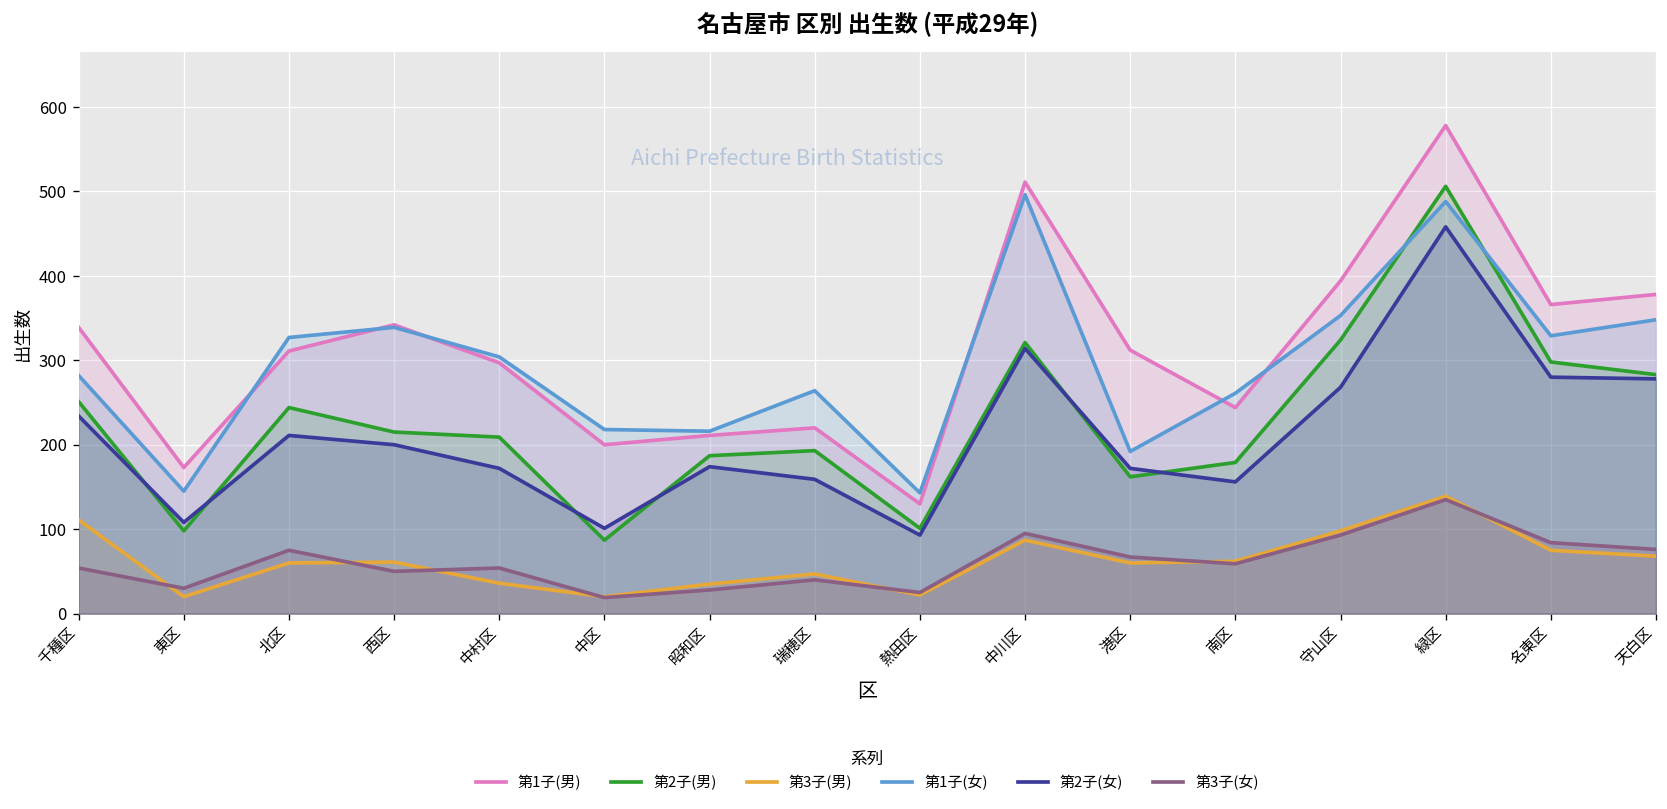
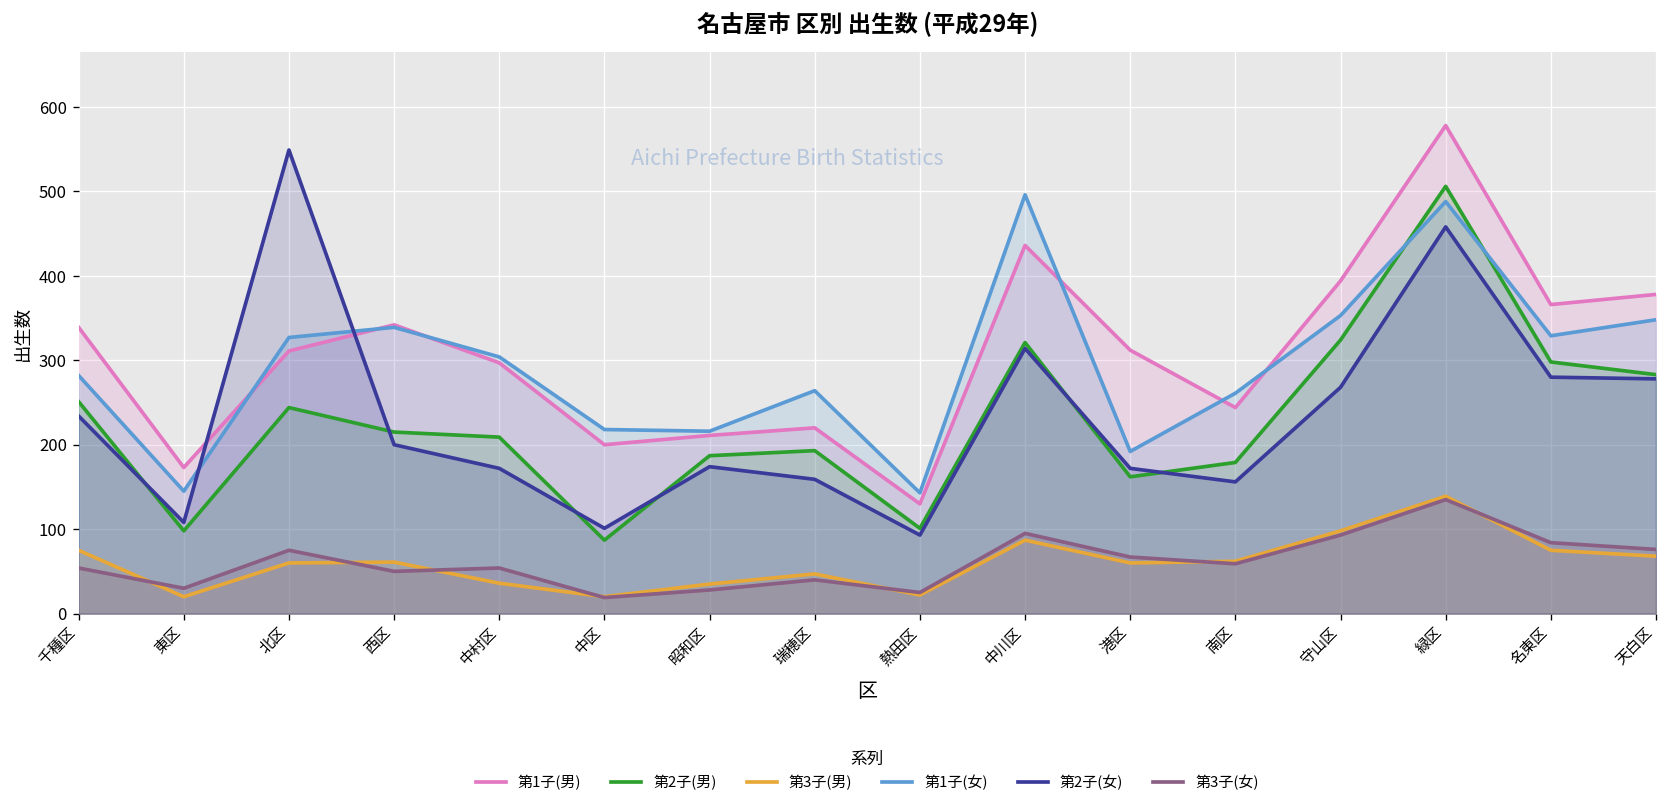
  {
    "第1子(男)": {
      "千種区": 340,
      "東区": 170,
      "北区": 310,
      "中村区": 300,
      "中区": 200,
      "昭和区": 210,
      "瑞穂区": 220,
      "熱田区": 130,
-     "中川区": 510,
+     "中川区": 440,
      "港区": 310,
      "南区": 240,
      "守山区": 390,
      "緑区": 580,
      "名東区": 370,
      "天白区": 380
    },
    "第2子(男)": {
      "千種区": 250,
      "東区": 100,
      "北区": 240,
      "西区": 220,
      "中村区": 210,
      "中区": 90,
      "昭和区": 190,
      "瑞穂区": 190,
      "熱田区": 100,
      "中川区": 320,
      "港区": 160,
      "南区": 180,
      "守山区": 320,
      "緑区": 510,
      "名東区": 300,
      "天白区": 280
    },
    "第3子(男)": {
-     "千種区": 110,
+     "千種区": 80,
      "東区": 20,
      "北区": 60,
      "西区": 60,
      "中村区": 40,
      "昭和区": 40,
      "瑞穂区": 50,
      "中川区": 90,
      "港区": 60,
      "守山区": 100,
      "緑区": 140,
      "名東区": 80,
      "天白区": 70
    },
    "第1子(女)": {
      "千種区": 280,
      "東区": 150,
      "北区": 330,
      "中村区": 300,
      "中区": 220,
      "昭和区": 220,
      "瑞穂区": 260,
      "熱田区": 140,
      "中川区": 500,
      "港区": 190,
      "南区": 260,
      "守山区": 350,
      "緑区": 490,
      "名東区": 330,
      "天白区": 350
    },
    "第2子(女)": {
      "千種区": 230,
      "東区": 110,
-     "北区": 210,
+     "北区": 550,
      "西区": 200,
      "中村区": 170,
      "中区": 100,
      "昭和区": 170,
      "瑞穂区": 160,
      "熱田区": 90,
      "中川区": 310,
      "港区": 170,
      "南区": 160,
      "守山区": 270,
      "緑区": 460,
      "名東区": 280,
      "天白区": 280
    },
    "第3子(女)": {
      "千種区": 50,
      "東区": 30,
      "北区": 80,
      "西区": 50,
      "中村区": 50,
      "昭和区": 30,
      "瑞穂区": 40,
      "中川区": 100,
      "港区": 70,
      "守山区": 90,
      "緑区": 140,
      "名東区": 80,
      "天白区": 80
    }
  }
